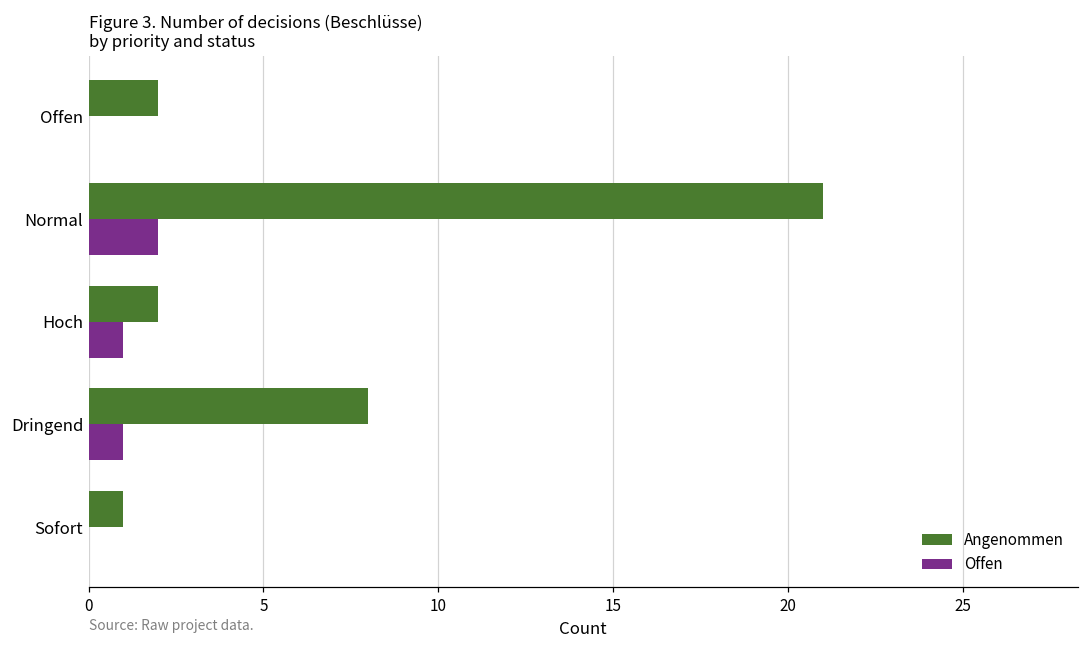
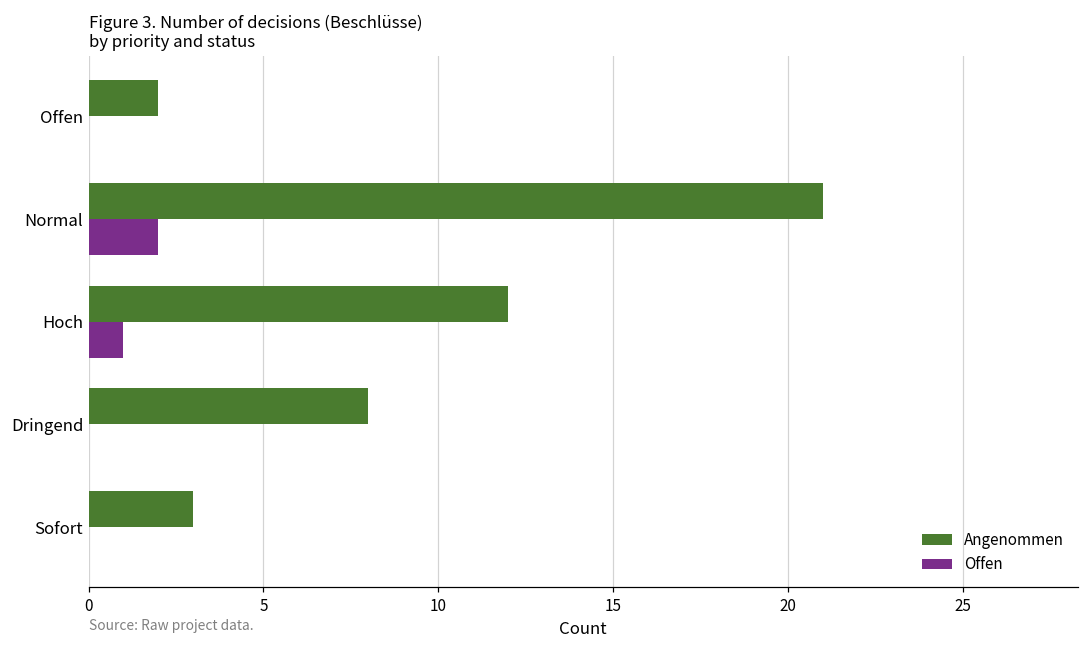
  {
    "Angenommen": {
      "Offen": 2,
      "Normal": 21,
-     "Hoch": 2,
+     "Hoch": 12,
      "Dringend": 8,
-     "Sofort": 1
+     "Sofort": 3
    },
    "Offen": {
      "Offen": 0,
      "Normal": 2,
      "Hoch": 1,
-     "Dringend": 1,
+     "Dringend": 0,
      "Sofort": 0
    }
  }
